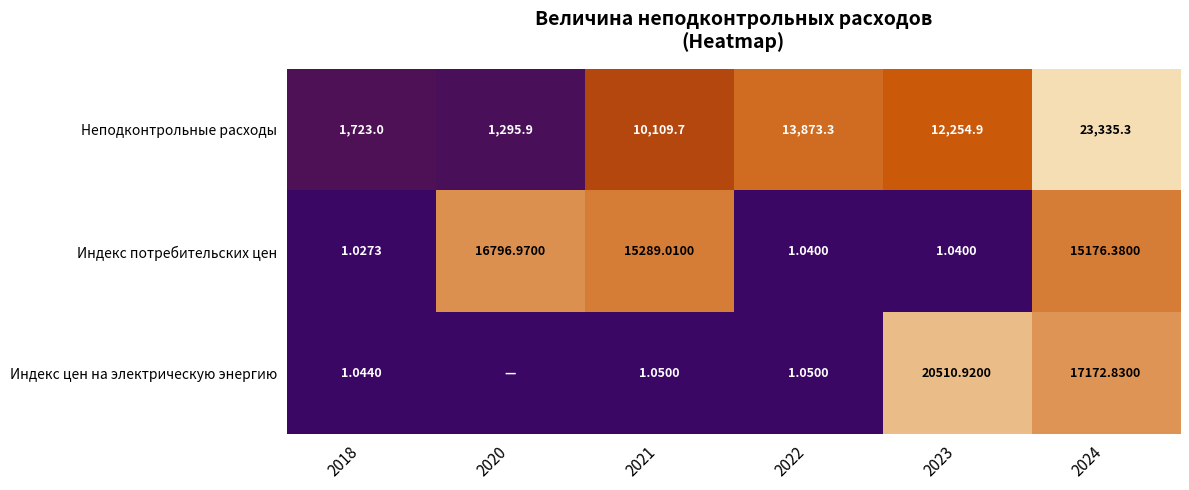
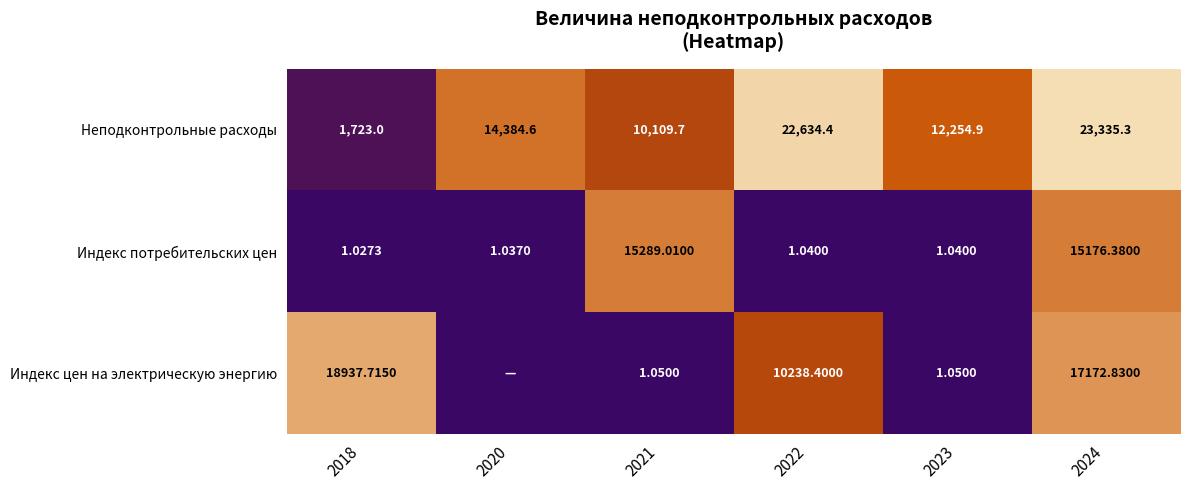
  {
    "Неподконтрольные расходы": {
      "2018": "1,723.0",
-     "2020": "1,295.9",
+     "2020": "14,384.6",
      "2021": "10,109.7",
-     "2022": "13,873.3",
+     "2022": "22,634.4",
      "2023": "12,254.9",
      "2024": "23,335.3"
    },
    "Индекс потребительских цен": {
      "2018": "1.0273",
-     "2020": "16796.9700",
+     "2020": "1.0370",
      "2021": "15289.0100",
      "2022": "1.0400",
      "2023": "1.0400",
      "2024": "15176.3800"
    },
    "Индекс цен на электрическую энергию": {
-     "2018": "1.0440",
+     "2018": "18937.7150",
      "2021": "1.0500",
-     "2022": "1.0500",
-     "2023": "20510.9200",
+     "2022": "10238.4000",
+     "2023": "1.0500",
      "2024": "17172.8300"
    }
  }
